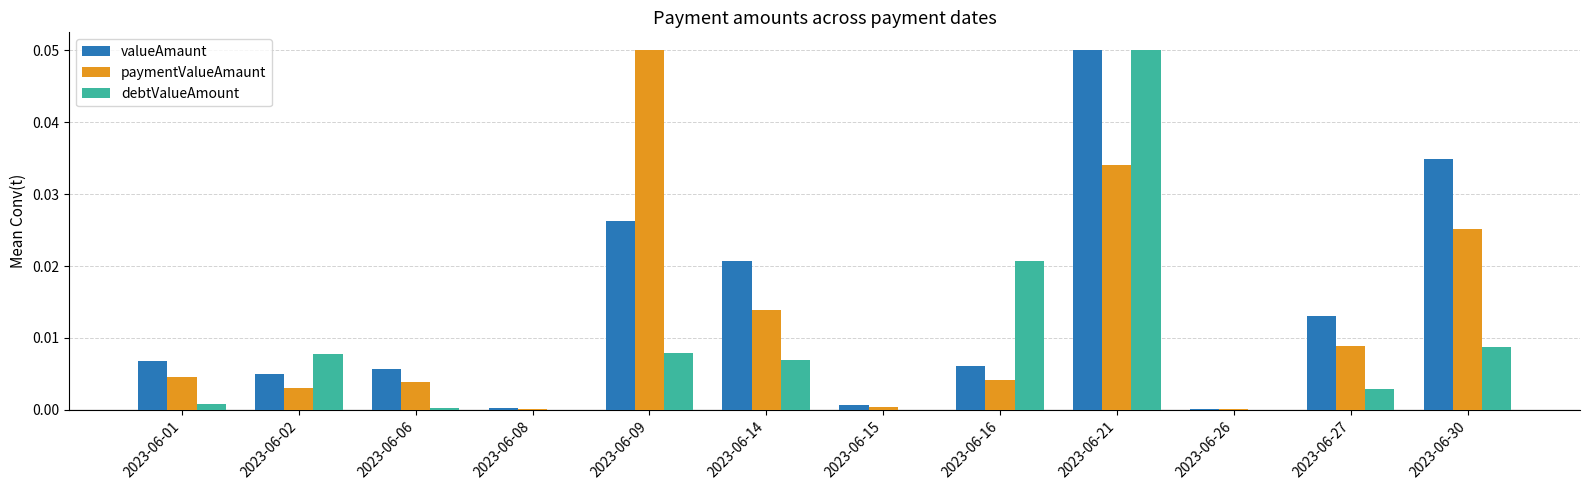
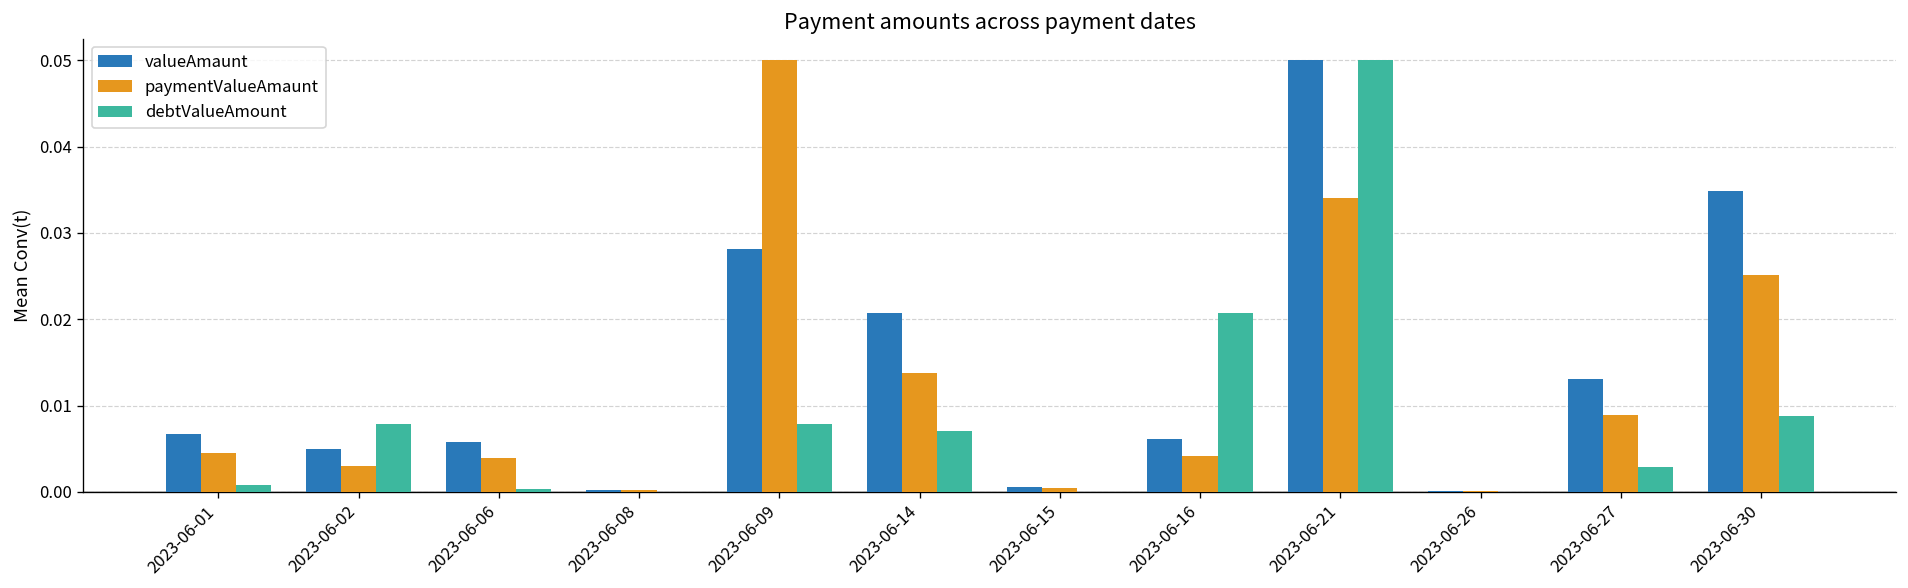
  {
    "valueAmaunt": {
      "2023-06-01": 0.007,
      "2023-06-02": 0.005,
      "2023-06-06": 0.006,
-     "2023-06-09": 0.026,
+     "2023-06-09": 0.028,
      "2023-06-14": 0.021,
      "2023-06-15": 0.001,
      "2023-06-16": 0.006,
      "2023-06-21": 0.050,
      "2023-06-27": 0.013,
      "2023-06-30": 0.035
    },
    "paymentValueAmaunt": {
      "2023-06-01": 0.005,
      "2023-06-02": 0.003,
      "2023-06-06": 0.004,
      "2023-06-09": 0.050,
      "2023-06-14": 0.014,
      "2023-06-15": 0.000,
      "2023-06-16": 0.004,
      "2023-06-21": 0.034,
      "2023-06-27": 0.009,
      "2023-06-30": 0.025
    },
    "debtValueAmount": {
      "2023-06-01": 0.001,
      "2023-06-02": 0.008,
      "2023-06-08": 0.000,
      "2023-06-09": 0.008,
      "2023-06-14": 0.007,
      "2023-06-15": 0.000,
      "2023-06-16": 0.021,
      "2023-06-21": 0.050,
      "2023-06-26": 0.000,
      "2023-06-27": 0.003,
      "2023-06-30": 0.009
    }
  }
